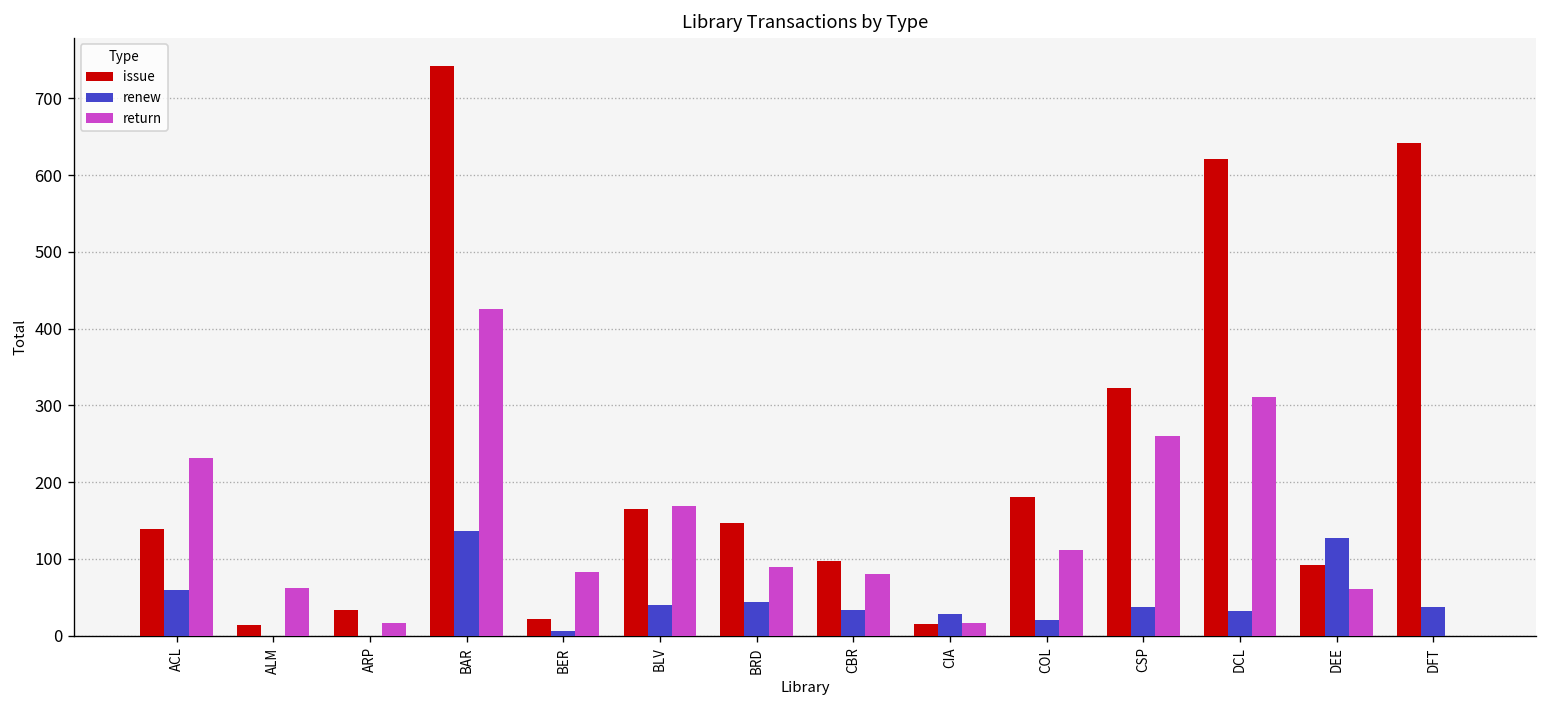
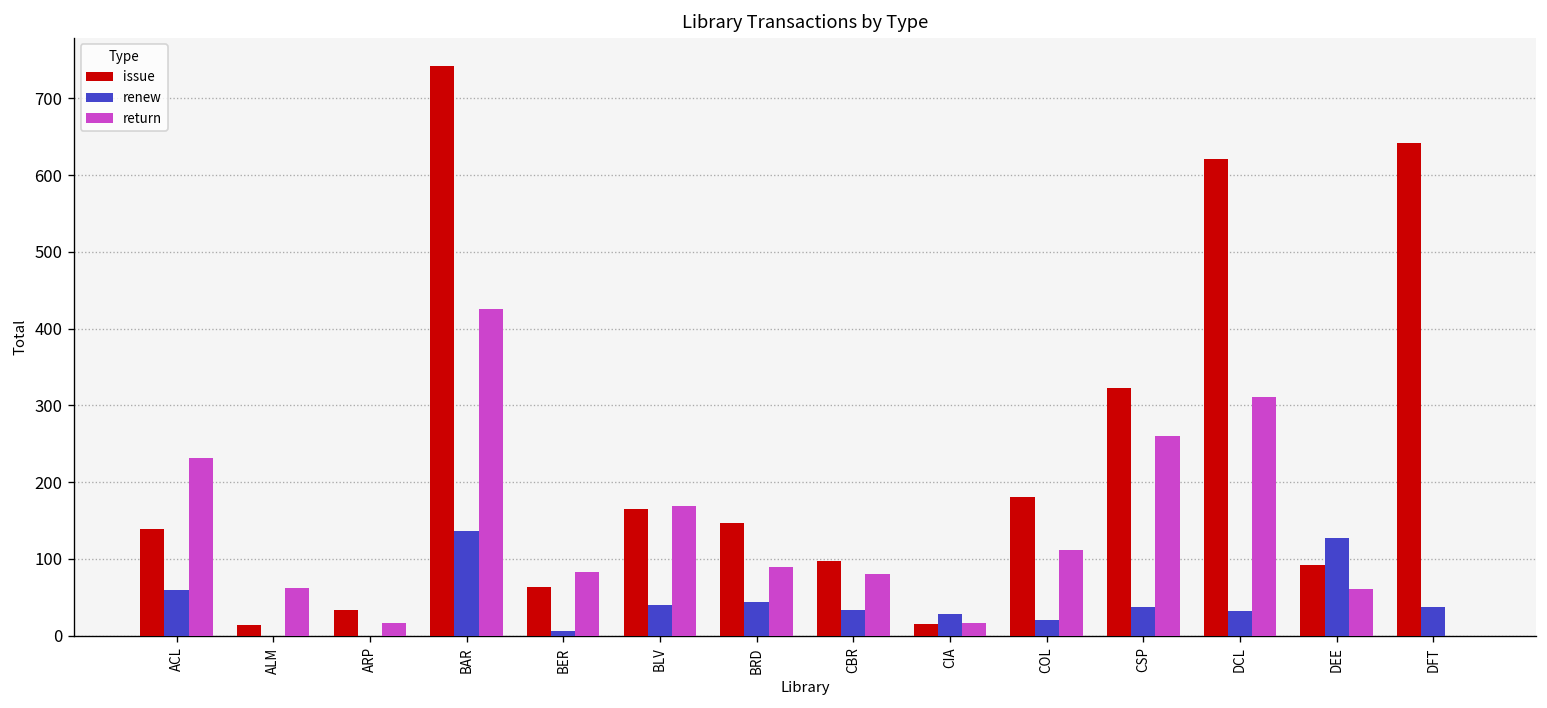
  {
    "issue": {
      "ACL": 140,
      "ALM": 10,
      "ARP": 30,
      "BAR": 740,
-     "BER": 20,
+     "BER": 60,
      "BLV": 170,
      "BRD": 150,
      "CBR": 100,
      "CIA": 20,
      "COL": 180,
      "CSP": 320,
      "DCL": 620,
      "DEE": 90,
      "DFT": 640
    },
    "renew": {
      "ACL": 60,
      "ALM": 0,
      "ARP": 0,
      "BAR": 140,
      "BER": 10,
      "BLV": 40,
      "BRD": 40,
      "CBR": 30,
      "CIA": 30,
      "COL": 20,
      "CSP": 40,
      "DCL": 30,
      "DEE": 130,
      "DFT": 40
    },
    "return": {
      "ACL": 230,
      "ALM": 60,
      "ARP": 20,
      "BAR": 430,
      "BER": 80,
      "BLV": 170,
      "BRD": 90,
      "CBR": 80,
      "CIA": 20,
      "COL": 110,
      "CSP": 260,
      "DCL": 310,
      "DEE": 60,
      "DFT": 0
    }
  }
